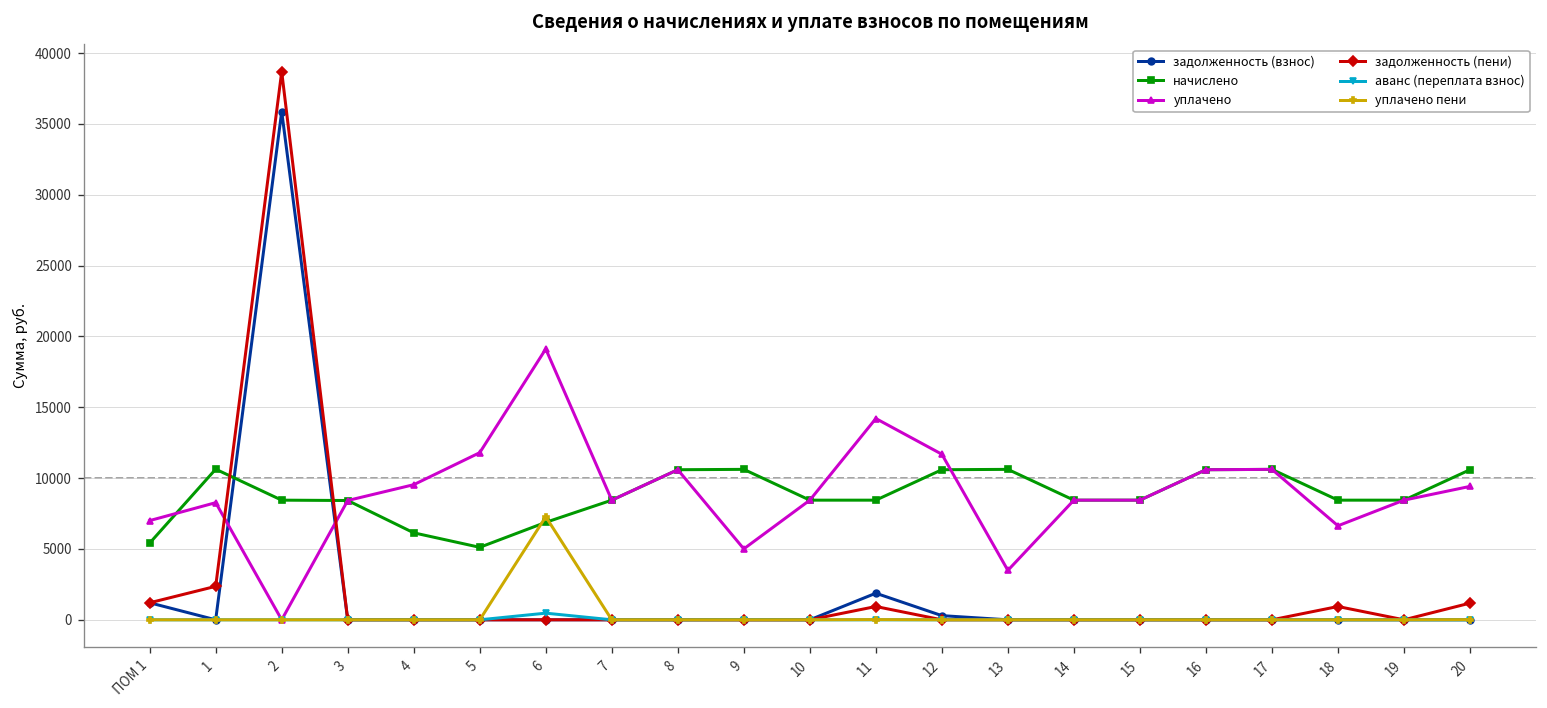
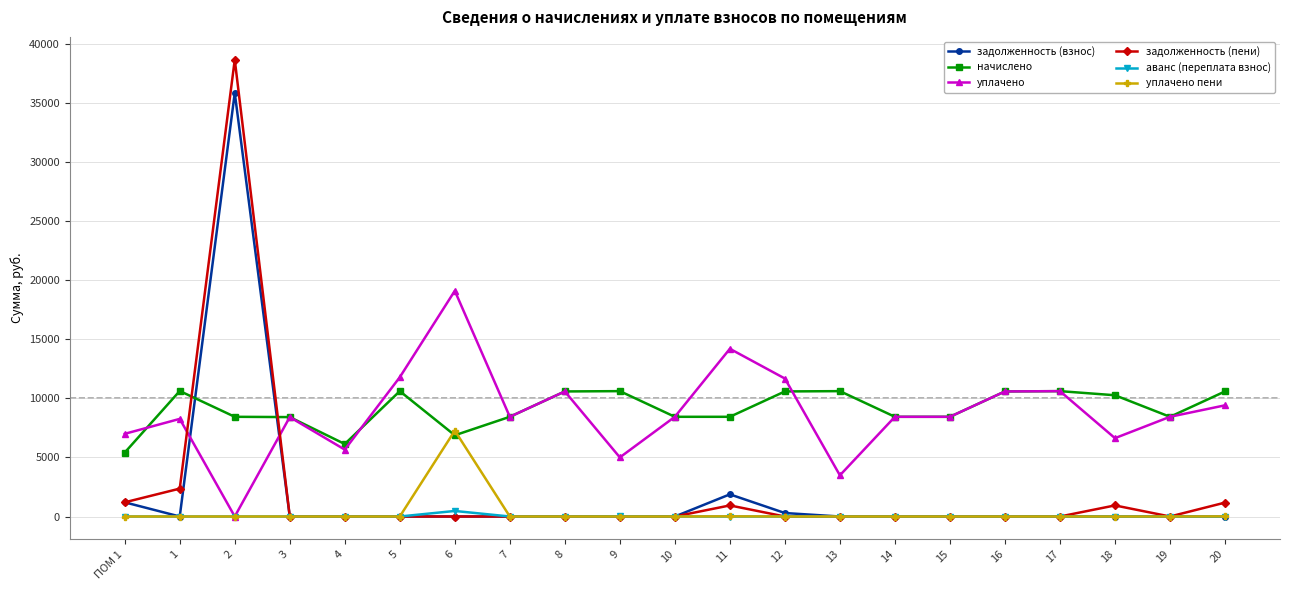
  {
    "задолженность (взнос)": {
      "2": 35900,
      "11": 1900,
      "12": 300
    },
    "начислено": {
      "ПОМ 1": 5400,
      "1": 10600,
      "2": 8400,
      "4": 6100,
-     "5": 5100,
+     "5": 10600,
      "6": 6900,
      "9": 10600,
      "11": 8400,
      "12": 10600,
      "13": 10600,
-     "18": 8400,
+     "18": 10300,
      "20": 10600
    },
    "уплачено": {
      "ПОМ 1": 7000,
      "1": 8300,
-     "4": 9500,
+     "4": 5700,
      "5": 11800,
      "6": 19100,
      "9": 5000,
      "11": 14200,
      "12": 11700,
      "13": 3500,
      "18": 6600,
      "20": 9400
    },
    "задолженность (пени)": {
      "1": 2400,
      "2": 38700,
      "11": 900,
      "18": 900,
      "20": 1200
    },
    "аванс (переплата взнос)": {
      "6": 500
    },
    "уплачено пени": {
      "6": 7300
    }
  }
